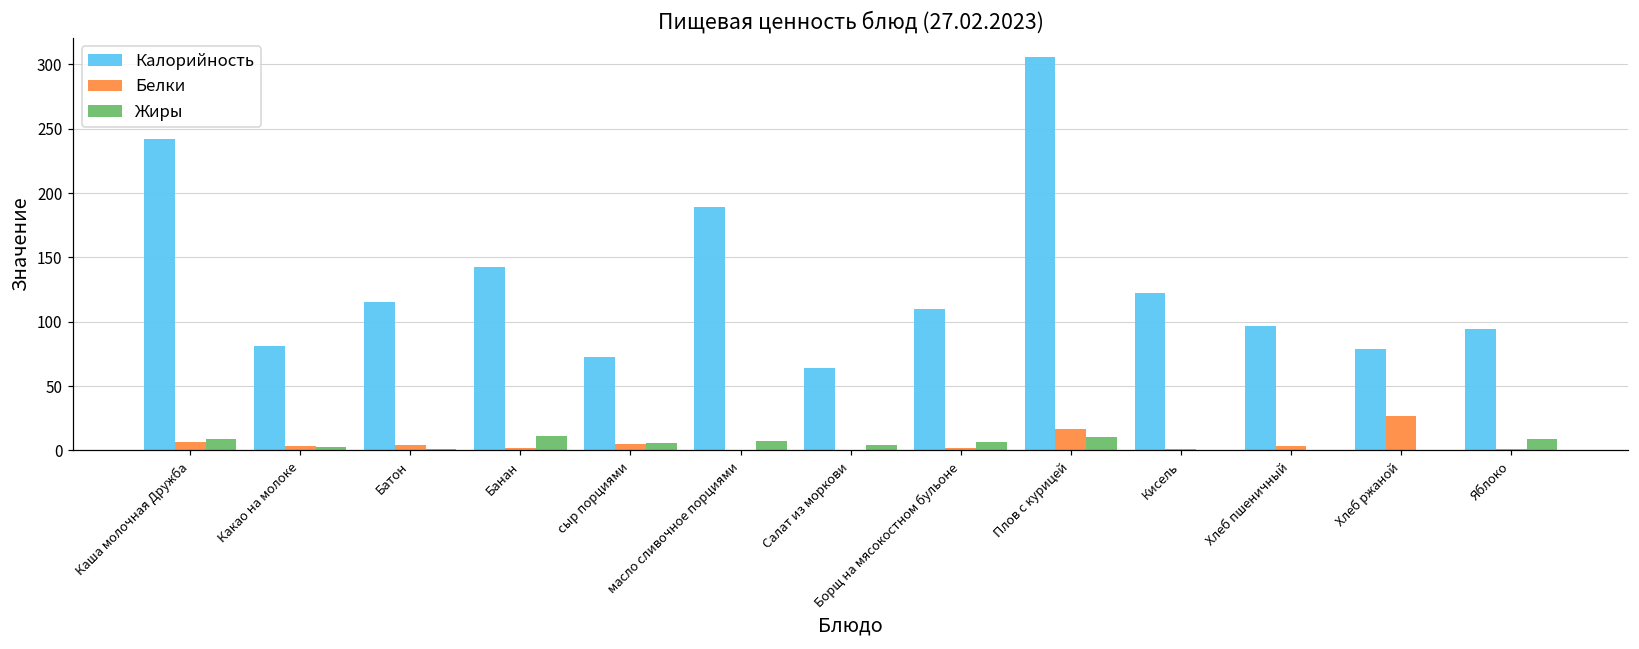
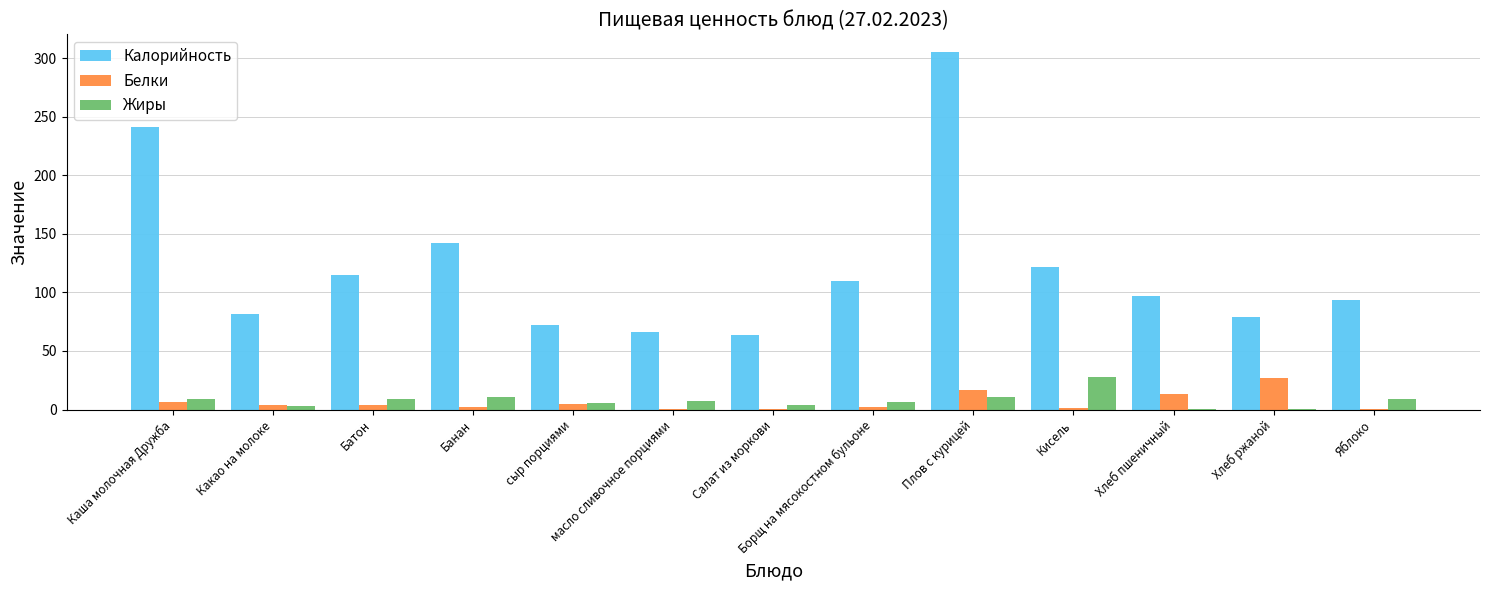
  {
    "Калорийность": {
      "Каша молочная Дружба": 242,
      "Какао на молоке": 81,
      "Батон": 115,
      "Банан": 143,
      "сыр порциями": 73,
-     "масло сливочное порциями": 189,
+     "масло сливочное порциями": 66,
      "Салат из моркови": 64,
      "Борщ на мясокостном бульоне": 110,
      "Плов с курицей": 305,
      "Кисель": 122,
      "Хлеб пшеничный": 97,
      "Хлеб ржаной": 79,
      "Яблоко": 94
    },
    "Белки": {
      "Каша молочная Дружба": 6,
      "Какао на молоке": 4,
      "Батон": 4,
      "Банан": 2,
      "сыр порциями": 5,
      "Плов с курицей": 17,
-     "Хлеб пшеничный": 3,
+     "Хлеб пшеничный": 13,
      "Хлеб ржаной": 27
    },
    "Жиры": {
      "Каша молочная Дружба": 9,
      "Какао на молоке": 3,
-     "Батон": 1,
+     "Батон": 9,
      "Банан": 11,
      "сыр порциями": 6,
      "масло сливочное порциями": 7,
      "Салат из моркови": 4,
      "Борщ на мясокостном бульоне": 7,
      "Плов с курицей": 10,
-     "Кисель": 0,
+     "Кисель": 28,
      "Яблоко": 9
    }
  }
